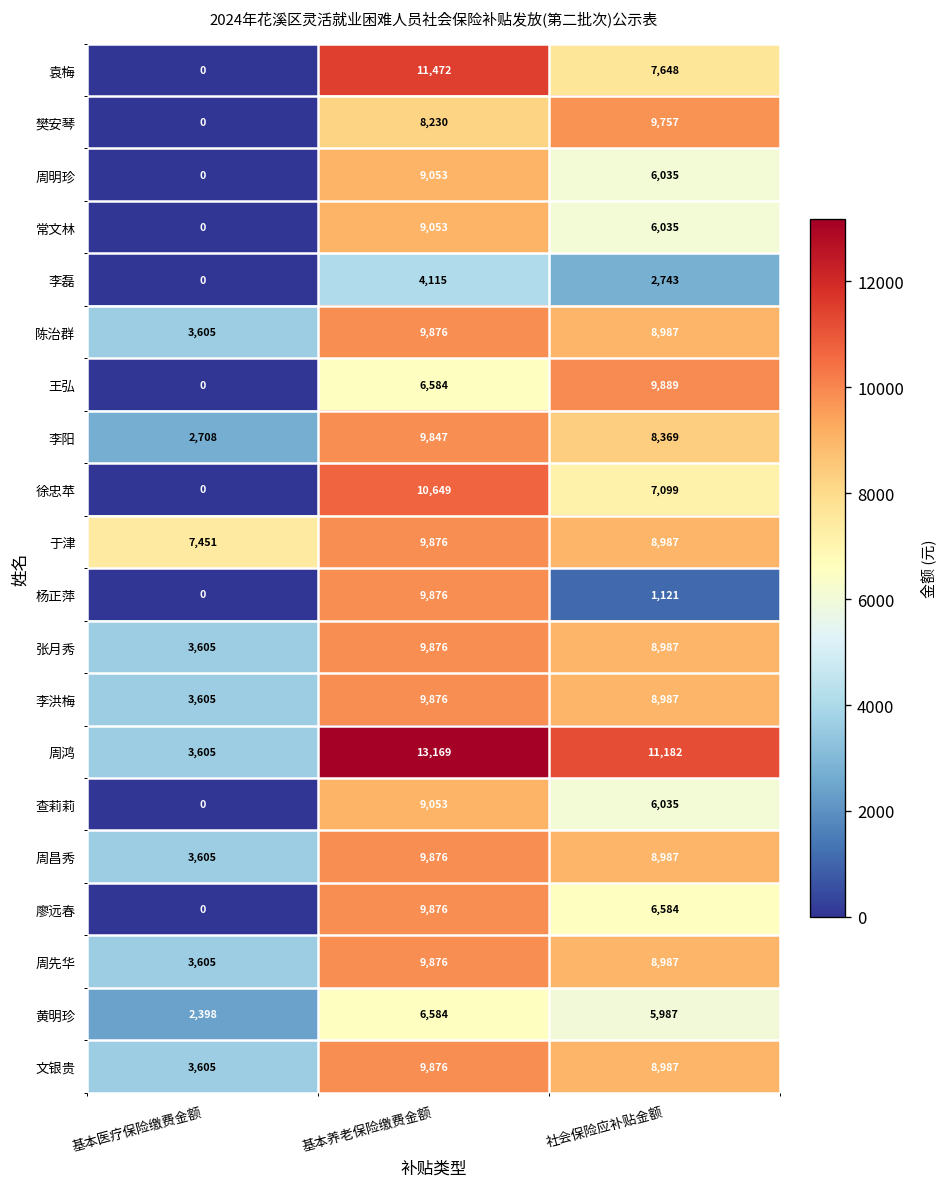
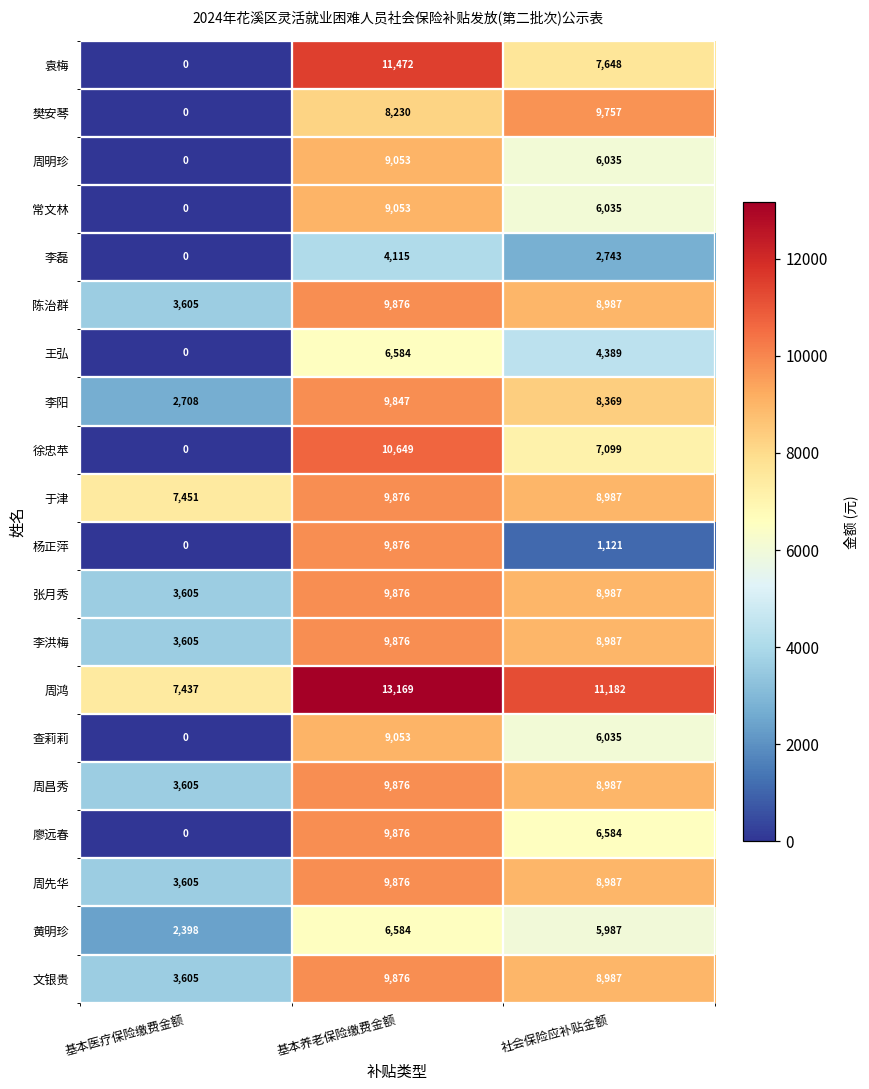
  {
    "袁梅": {
      "基本医疗保险缴费金额": "0",
      "基本养老保险缴费金额": "11,472",
      "社会保险应补贴金额": "7,648"
    },
    "樊安琴": {
      "基本医疗保险缴费金额": "0",
      "基本养老保险缴费金额": "8,230",
      "社会保险应补贴金额": "9,757"
    },
    "周明珍": {
      "基本医疗保险缴费金额": "0",
      "基本养老保险缴费金额": "9,053",
      "社会保险应补贴金额": "6,035"
    },
    "常文林": {
      "基本医疗保险缴费金额": "0",
      "基本养老保险缴费金额": "9,053",
      "社会保险应补贴金额": "6,035"
    },
    "李磊": {
      "基本医疗保险缴费金额": "0",
      "基本养老保险缴费金额": "4,115",
      "社会保险应补贴金额": "2,743"
    },
    "陈治群": {
      "基本医疗保险缴费金额": "3,605",
      "基本养老保险缴费金额": "9,876",
      "社会保险应补贴金额": "8,987"
    },
    "王弘": {
      "基本医疗保险缴费金额": "0",
      "基本养老保险缴费金额": "6,584",
-     "社会保险应补贴金额": "9,889"
+     "社会保险应补贴金额": "4,389"
    },
    "李阳": {
      "基本医疗保险缴费金额": "2,708",
      "基本养老保险缴费金额": "9,847",
      "社会保险应补贴金额": "8,369"
    },
    "徐忠苹": {
      "基本医疗保险缴费金额": "0",
      "基本养老保险缴费金额": "10,649",
      "社会保险应补贴金额": "7,099"
    },
    "于津": {
      "基本医疗保险缴费金额": "7,451",
      "基本养老保险缴费金额": "9,876",
      "社会保险应补贴金额": "8,987"
    },
    "杨正萍": {
      "基本医疗保险缴费金额": "0",
      "基本养老保险缴费金额": "9,876",
      "社会保险应补贴金额": "1,121"
    },
    "张月秀": {
      "基本医疗保险缴费金额": "3,605",
      "基本养老保险缴费金额": "9,876",
      "社会保险应补贴金额": "8,987"
    },
    "李洪梅": {
      "基本医疗保险缴费金额": "3,605",
      "基本养老保险缴费金额": "9,876",
      "社会保险应补贴金额": "8,987"
    },
    "周鸿": {
-     "基本医疗保险缴费金额": "3,605",
+     "基本医疗保险缴费金额": "7,437",
      "基本养老保险缴费金额": "13,169",
      "社会保险应补贴金额": "11,182"
    },
    "查莉莉": {
      "基本医疗保险缴费金额": "0",
      "基本养老保险缴费金额": "9,053",
      "社会保险应补贴金额": "6,035"
    },
    "周昌秀": {
      "基本医疗保险缴费金额": "3,605",
      "基本养老保险缴费金额": "9,876",
      "社会保险应补贴金额": "8,987"
    },
    "廖远春": {
      "基本医疗保险缴费金额": "0",
      "基本养老保险缴费金额": "9,876",
      "社会保险应补贴金额": "6,584"
    },
    "周先华": {
      "基本医疗保险缴费金额": "3,605",
      "基本养老保险缴费金额": "9,876",
      "社会保险应补贴金额": "8,987"
    },
    "黄明珍": {
      "基本医疗保险缴费金额": "2,398",
      "基本养老保险缴费金额": "6,584",
      "社会保险应补贴金额": "5,987"
    },
    "文银贵": {
      "基本医疗保险缴费金额": "3,605",
      "基本养老保险缴费金额": "9,876",
      "社会保险应补贴金额": "8,987"
    }
  }
